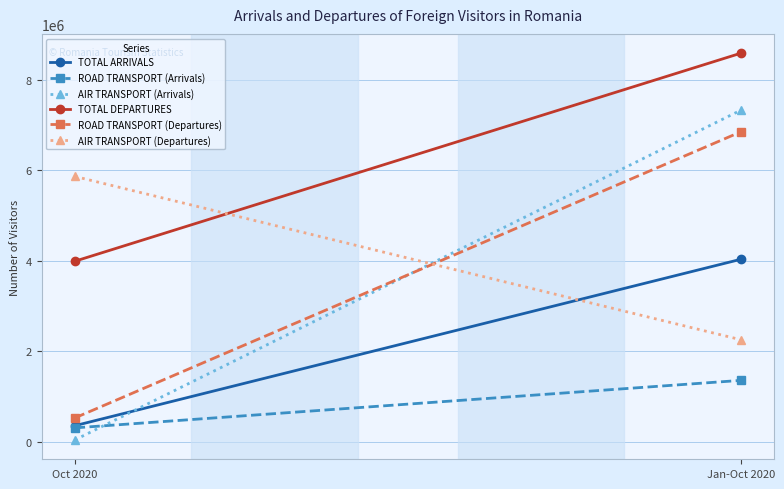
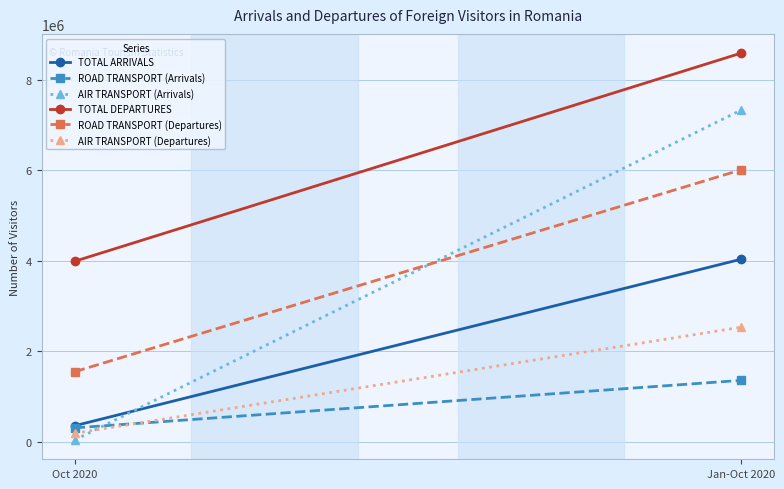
  {
    "TOTAL ARRIVALS": {
      "Jan-Oct 2020": 4000000
    },
    "ROAD TRANSPORT (Arrivals)": {
      "Jan-Oct 2020": 1400000
    },
    "AIR TRANSPORT (Arrivals)": {
      "Oct 2020": 0,
      "Jan-Oct 2020": 7300000
    },
    "TOTAL DEPARTURES": {
      "Oct 2020": 4000000,
      "Jan-Oct 2020": 8600000
    },
    "ROAD TRANSPORT (Departures)": {
-     "Oct 2020": 500000,
-     "Jan-Oct 2020": 6800000
+     "Oct 2020": 1500000,
+     "Jan-Oct 2020": 6000000
    },
    "AIR TRANSPORT (Departures)": {
-     "Oct 2020": 5900000,
-     "Jan-Oct 2020": 2300000
+     "Oct 2020": 200000,
+     "Jan-Oct 2020": 2500000
    }
  }
